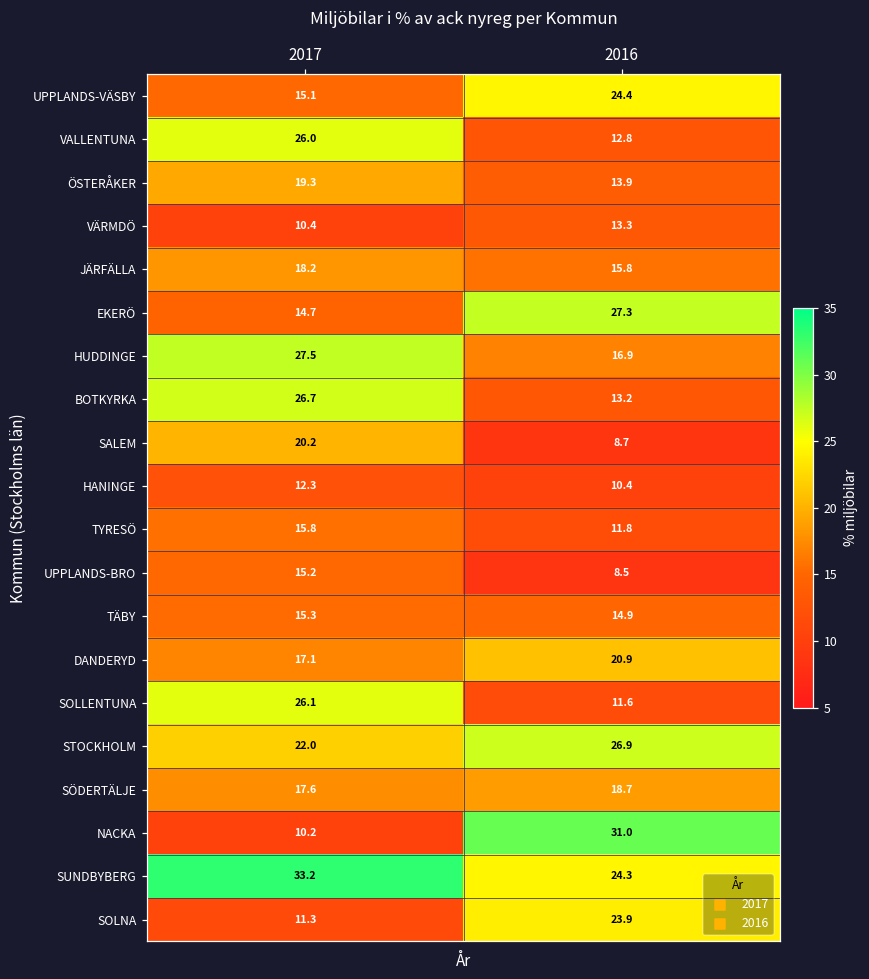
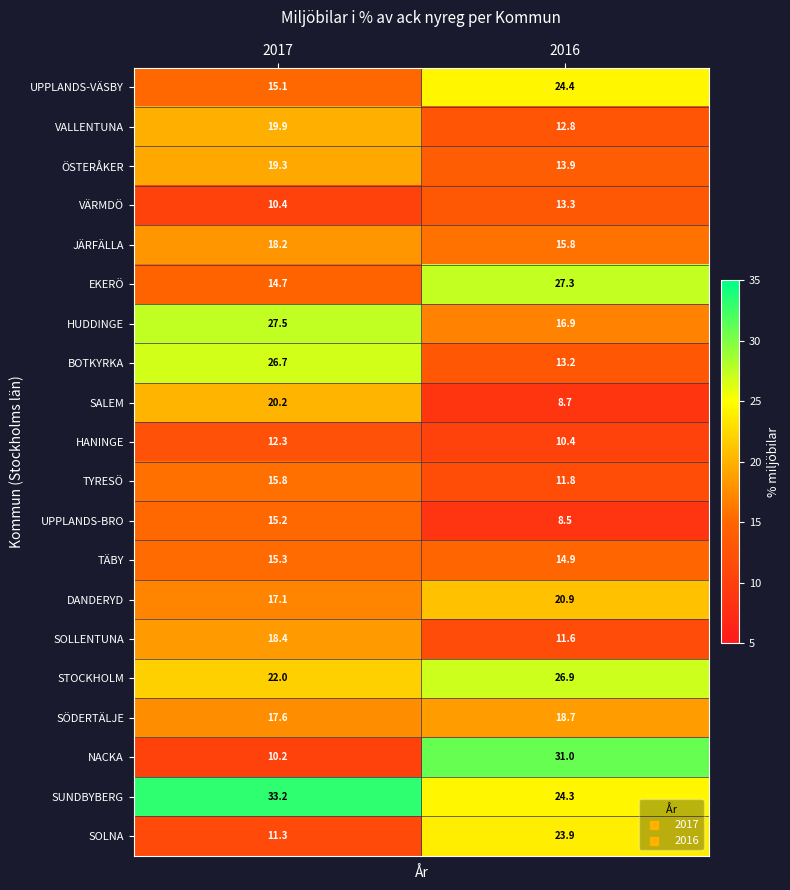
  {
    "UPPLANDS-VÄSBY": {
      "2017": 15.1,
      "2016": 24.4
    },
    "VALLENTUNA": {
-     "2017": 26.0,
+     "2017": 19.9,
      "2016": 12.8
    },
    "ÖSTERÅKER": {
      "2017": 19.3,
      "2016": 13.9
    },
    "VÄRMDÖ": {
      "2017": 10.4,
      "2016": 13.3
    },
    "JÄRFÄLLA": {
      "2017": 18.2,
      "2016": 15.8
    },
    "EKERÖ": {
      "2017": 14.7,
      "2016": 27.3
    },
    "HUDDINGE": {
      "2017": 27.5,
      "2016": 16.9
    },
    "BOTKYRKA": {
      "2017": 26.7,
      "2016": 13.2
    },
    "SALEM": {
      "2017": 20.2,
      "2016": 8.7
    },
    "HANINGE": {
      "2017": 12.3,
      "2016": 10.4
    },
    "TYRESÖ": {
      "2017": 15.8,
      "2016": 11.8
    },
    "UPPLANDS-BRO": {
      "2017": 15.2,
      "2016": 8.5
    },
    "TÄBY": {
      "2017": 15.3,
      "2016": 14.9
    },
    "DANDERYD": {
      "2017": 17.1,
      "2016": 20.9
    },
    "SOLLENTUNA": {
-     "2017": 26.1,
+     "2017": 18.4,
      "2016": 11.6
    },
    "STOCKHOLM": {
      "2017": 22.0,
      "2016": 26.9
    },
    "SÖDERTÄLJE": {
      "2017": 17.6,
      "2016": 18.7
    },
    "NACKA": {
      "2017": 10.2,
      "2016": 31.0
    },
    "SUNDBYBERG": {
      "2017": 33.2,
      "2016": 24.3
    },
    "SOLNA": {
      "2017": 11.3,
      "2016": 23.9
    }
  }
